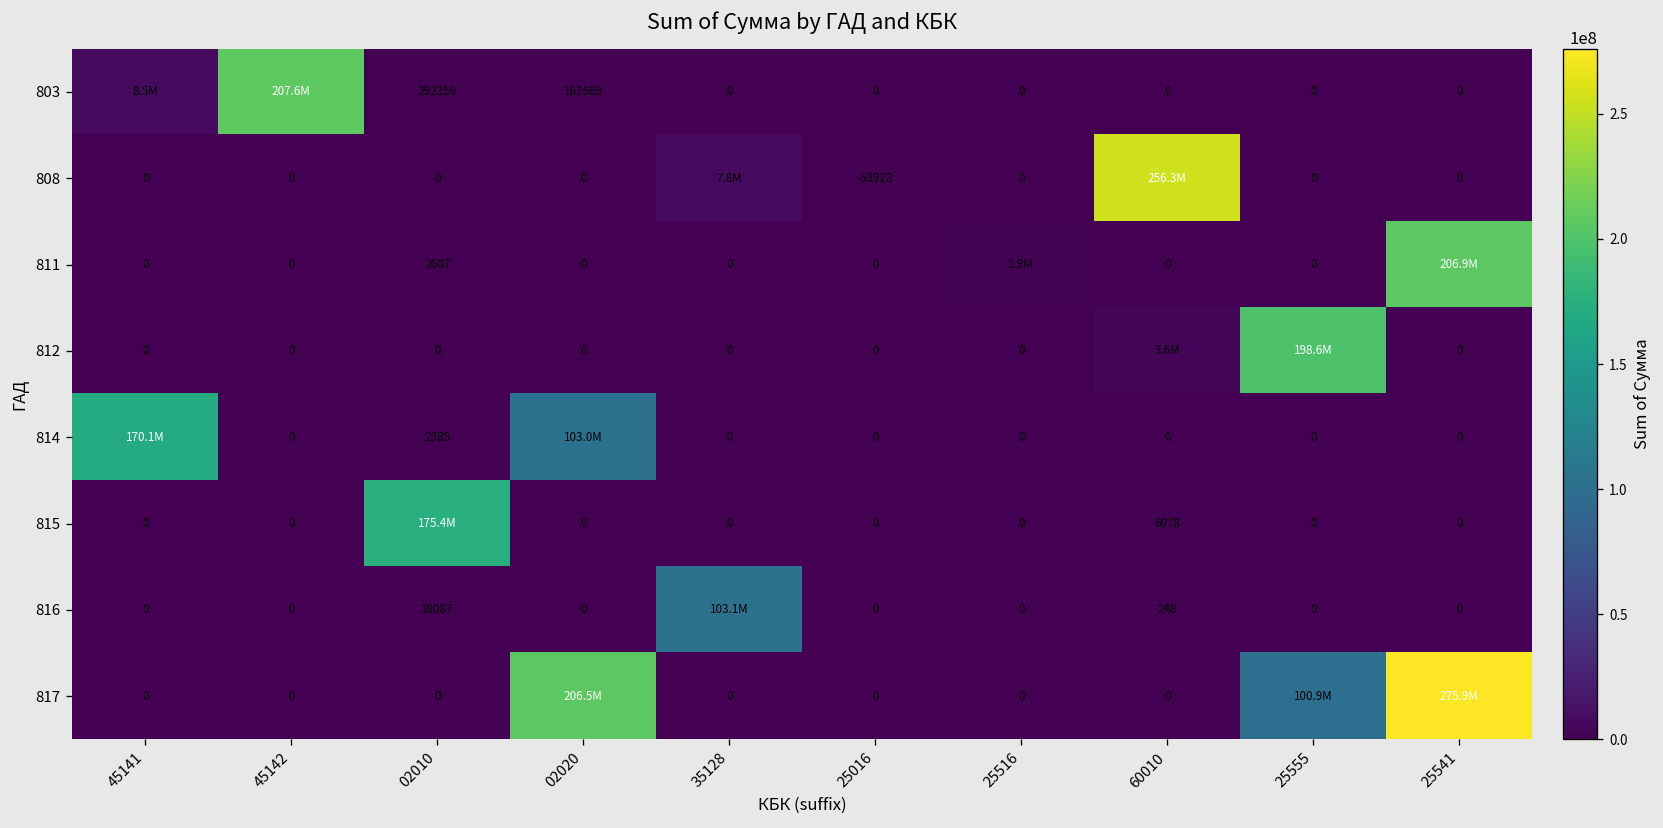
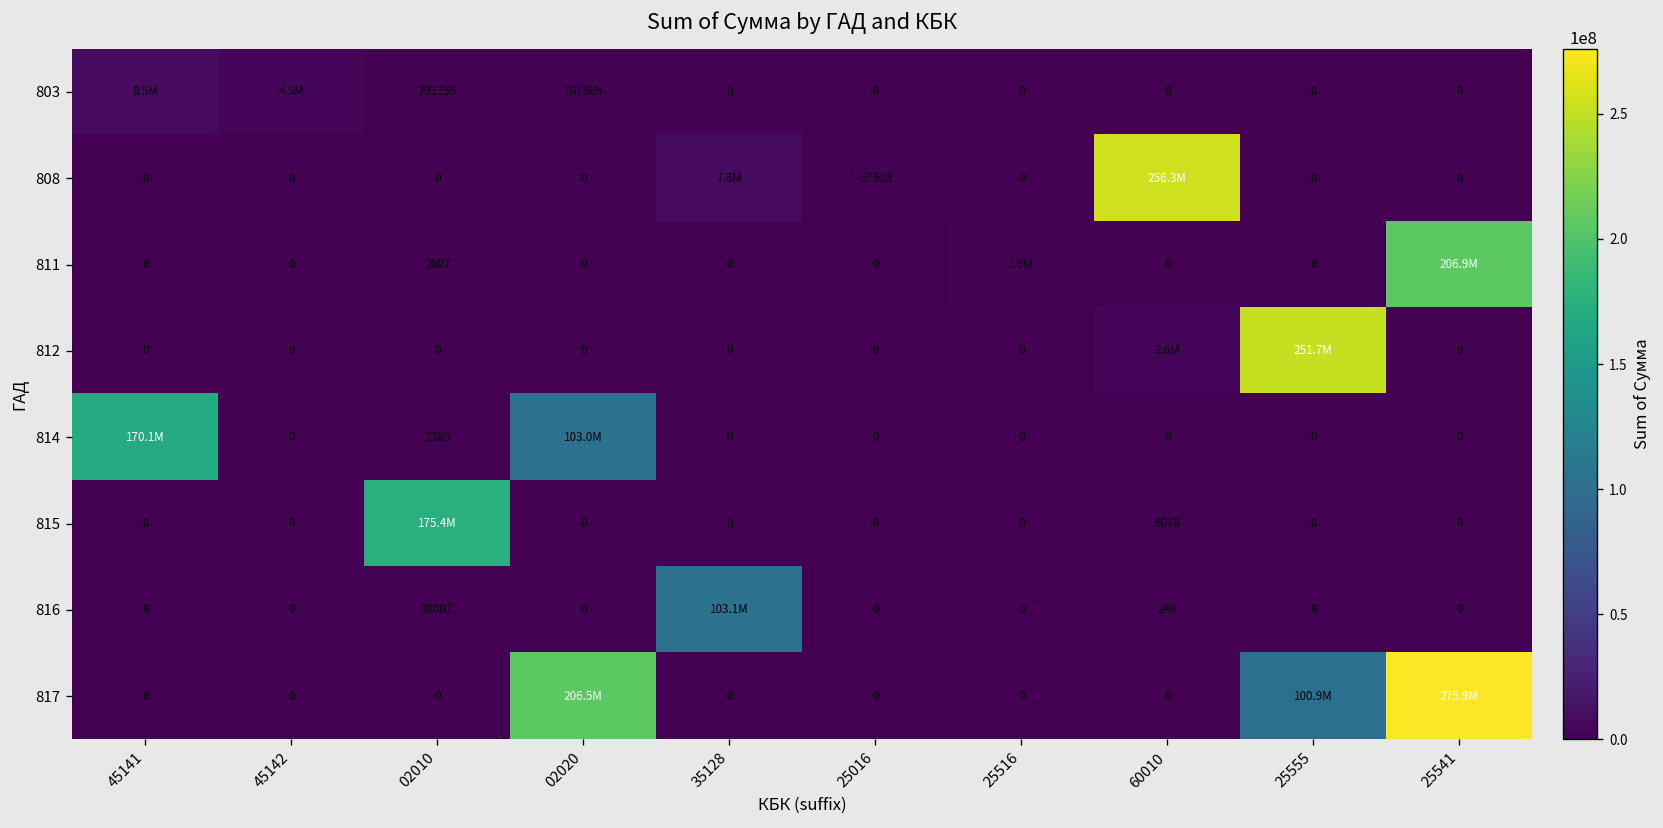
  {
    "803": {
      "45141": "8.5M",
-     "45142": "207.6M",
+     "45142": "4.5M",
      "02010": "292359",
      "02020": "161669",
      "35128": "0",
      "25016": "0",
      "25516": "0",
      "60010": "0",
      "25555": "0",
      "25541": "0"
    },
    "808": {
      "45141": "0",
      "45142": "0",
      "02010": "0",
      "02020": "0",
      "35128": "7.8M",
      "25016": "-58923",
      "25516": "0",
      "60010": "256.3M",
      "25555": "0",
      "25541": "0"
    },
    "811": {
      "45141": "0",
      "45142": "0",
      "02010": "2607",
      "02020": "0",
      "35128": "0",
      "25016": "0",
      "25516": "1.9M",
      "60010": "0",
      "25555": "0",
      "25541": "206.9M"
    },
    "812": {
      "45141": "0",
      "45142": "0",
      "02010": "0",
      "02020": "0",
      "35128": "0",
      "25016": "0",
      "25516": "0",
      "60010": "3.6M",
-     "25555": "198.6M",
+     "25555": "251.7M",
      "25541": "0"
    },
    "814": {
      "45141": "170.1M",
      "45142": "0",
      "02010": "2385",
      "02020": "103.0M",
      "35128": "0",
      "25016": "0",
      "25516": "0",
      "60010": "0",
      "25555": "0",
      "25541": "0"
    },
    "815": {
      "45141": "0",
      "45142": "0",
      "02010": "175.4M",
      "02020": "0",
      "35128": "0",
      "25016": "0",
      "25516": "0",
      "60010": "6078",
      "25555": "0",
      "25541": "0"
    },
    "816": {
      "45141": "0",
      "45142": "0",
      "02010": "18087",
      "02020": "0",
      "35128": "103.1M",
      "25016": "0",
      "25516": "0",
      "60010": "248",
      "25555": "0",
      "25541": "0"
    },
    "817": {
      "45141": "0",
      "45142": "0",
      "02010": "0",
      "02020": "206.5M",
      "35128": "0",
      "25016": "0",
      "25516": "0",
      "60010": "0",
      "25555": "100.9M",
      "25541": "275.9M"
    }
  }
